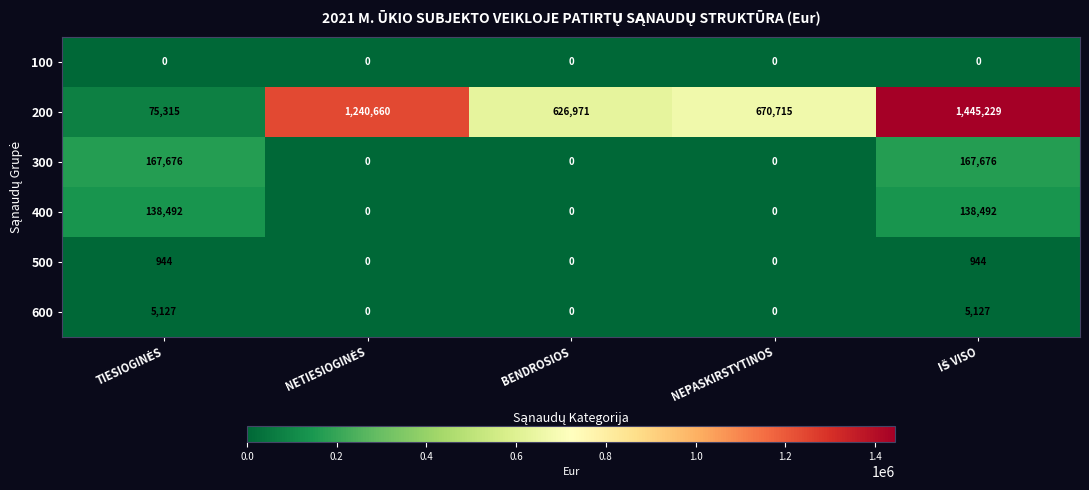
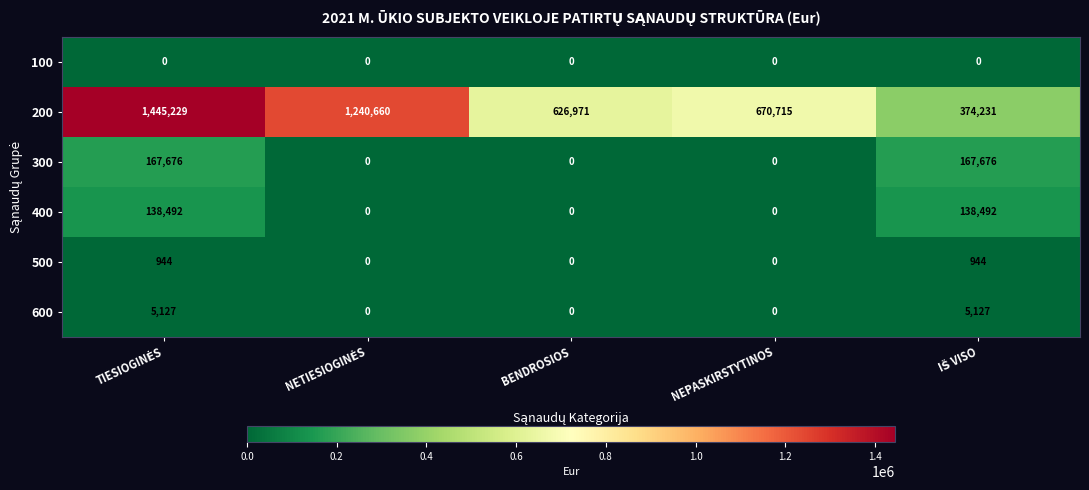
  {
    "100": {
      "TIESIOGINĖS": "0",
      "NETIESIOGINĖS": "0",
      "BENDROSIOS": "0",
      "NEPASKIRSTYTINOS": "0",
      "IŠ VISO": "0"
    },
    "200": {
-     "TIESIOGINĖS": "75,315",
+     "TIESIOGINĖS": "1,445,229",
      "NETIESIOGINĖS": "1,240,660",
      "BENDROSIOS": "626,971",
      "NEPASKIRSTYTINOS": "670,715",
-     "IŠ VISO": "1,445,229"
+     "IŠ VISO": "374,231"
    },
    "300": {
      "TIESIOGINĖS": "167,676",
      "NETIESIOGINĖS": "0",
      "BENDROSIOS": "0",
      "NEPASKIRSTYTINOS": "0",
      "IŠ VISO": "167,676"
    },
    "400": {
      "TIESIOGINĖS": "138,492",
      "NETIESIOGINĖS": "0",
      "BENDROSIOS": "0",
      "NEPASKIRSTYTINOS": "0",
      "IŠ VISO": "138,492"
    },
    "500": {
      "TIESIOGINĖS": "944",
      "NETIESIOGINĖS": "0",
      "BENDROSIOS": "0",
      "NEPASKIRSTYTINOS": "0",
      "IŠ VISO": "944"
    },
    "600": {
      "TIESIOGINĖS": "5,127",
      "NETIESIOGINĖS": "0",
      "BENDROSIOS": "0",
      "NEPASKIRSTYTINOS": "0",
      "IŠ VISO": "5,127"
    }
  }
